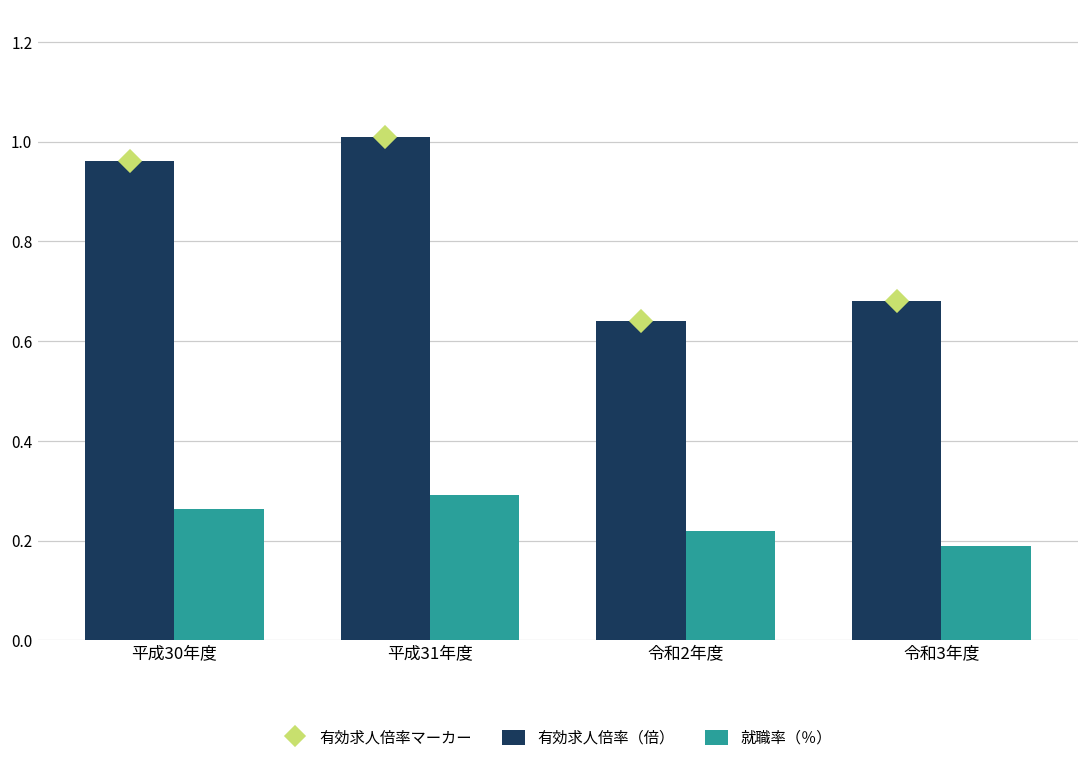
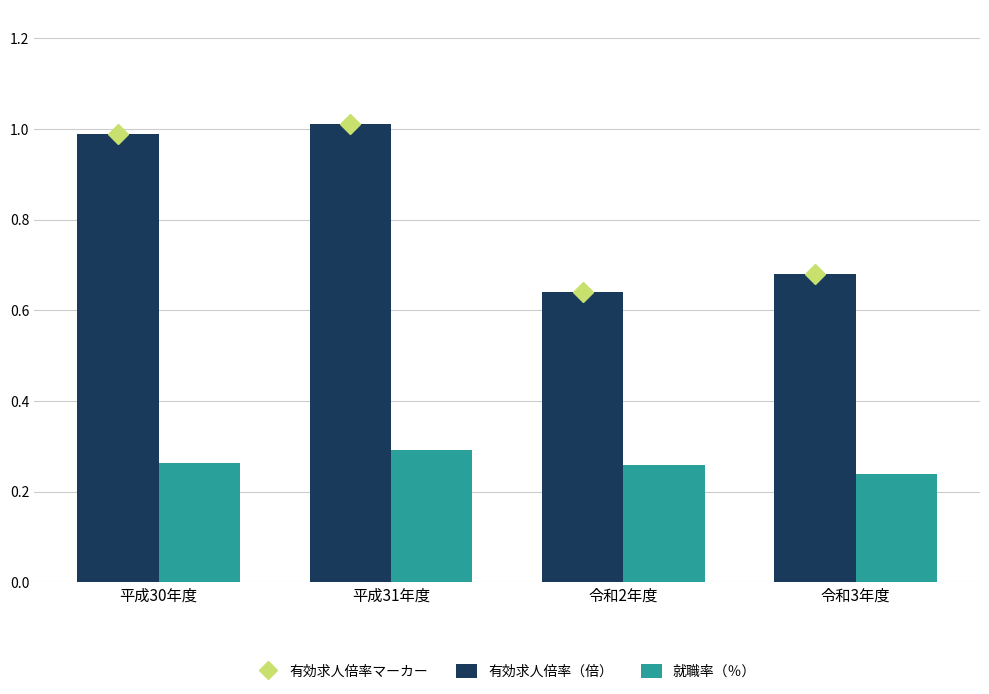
  {
    "有効求人倍率（倍）": {
-     "平成30年度": 0.96,
+     "平成30年度": 0.99,
      "平成31年度": 1.01,
      "令和2年度": 0.64,
      "令和3年度": 0.68
    },
    "就職率（％）": {
      "平成30年度": 0.26,
      "平成31年度": 0.29,
-     "令和2年度": 0.22,
-     "令和3年度": 0.19
+     "令和2年度": 0.26,
+     "令和3年度": 0.24
    }
  }
